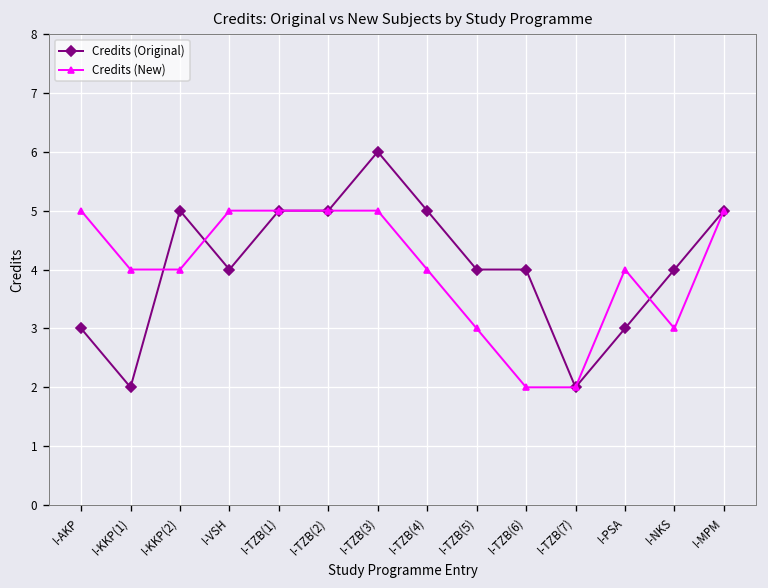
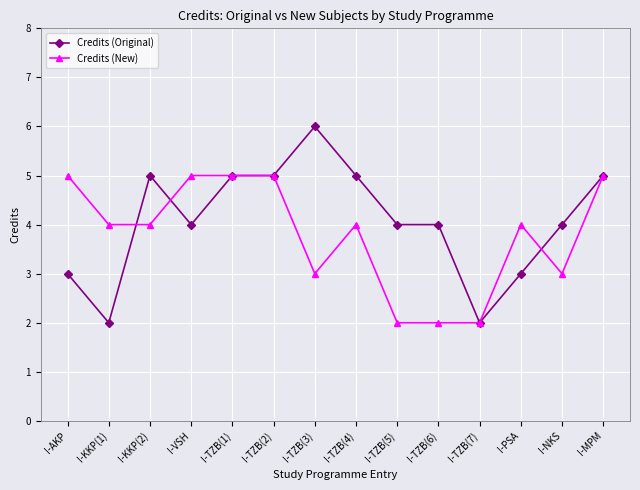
  {
    "Credits (Original)": {
      "I-AKP": 3,
      "I-KKP(1)": 2,
      "I-KKP(2)": 5,
      "I-VSH": 4,
      "I-TZB(3)": 6,
      "I-TZB(4)": 5,
      "I-TZB(5)": 4,
      "I-TZB(6)": 4,
      "I-PSA": 3,
      "I-NKS": 4
    },
    "Credits (New)": {
      "I-AKP": 5,
      "I-KKP(1)": 4,
      "I-KKP(2)": 4,
      "I-VSH": 5,
-     "I-TZB(3)": 5,
+     "I-TZB(3)": 3,
      "I-TZB(4)": 4,
-     "I-TZB(5)": 3,
+     "I-TZB(5)": 2,
      "I-TZB(6)": 2,
      "I-PSA": 4,
      "I-NKS": 3
    }
  }
